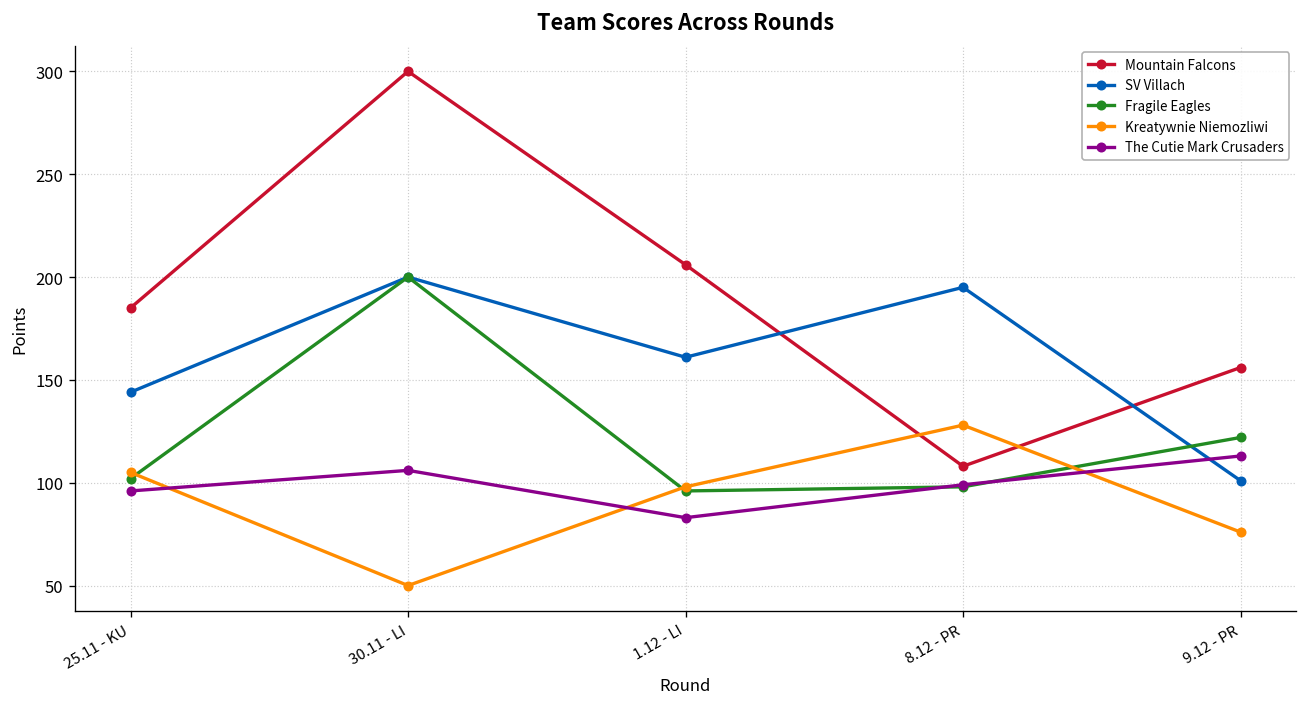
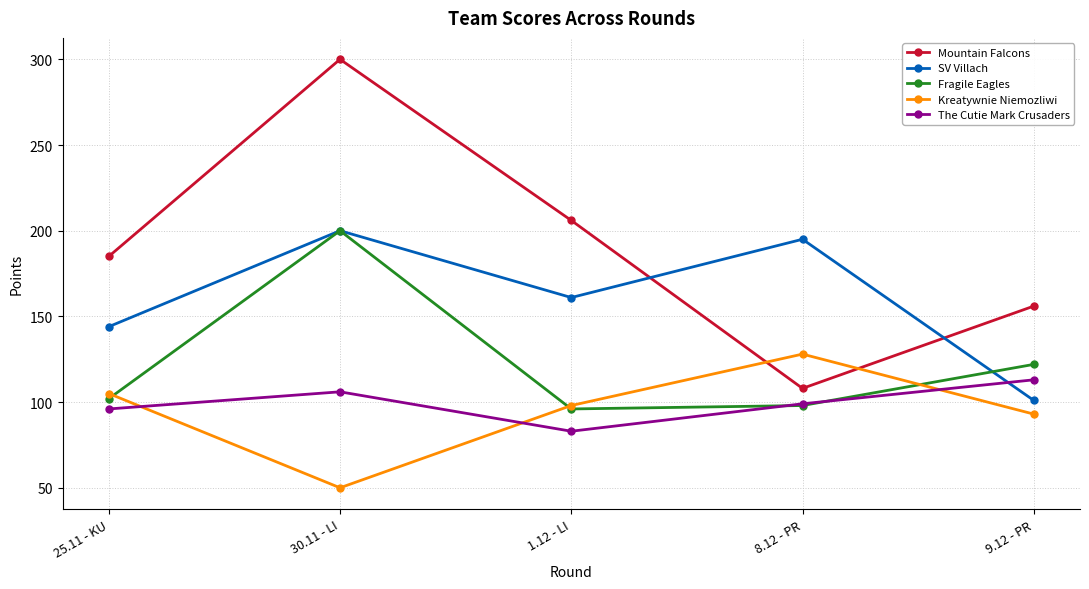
  {
    "Mountain Falcons": {
      "25.11 - KU": 185,
      "30.11 - LI": 300,
      "1.12 - LI": 206,
      "8.12 - PR": 108,
      "9.12 - PR": 156
    },
    "SV Villach": {
      "25.11 - KU": 144,
      "1.12 - LI": 161,
      "8.12 - PR": 195,
      "9.12 - PR": 101
    },
    "Fragile Eagles": {
      "25.11 - KU": 102,
      "1.12 - LI": 96,
      "9.12 - PR": 122
    },
    "Kreatywnie Niemozliwi": {
      "25.11 - KU": 105,
      "30.11 - LI": 50,
      "1.12 - LI": 98,
      "8.12 - PR": 128,
-     "9.12 - PR": 76
+     "9.12 - PR": 93
    },
    "The Cutie Mark Crusaders": {
      "25.11 - KU": 96,
      "30.11 - LI": 106,
      "1.12 - LI": 83,
      "9.12 - PR": 113
    }
  }
